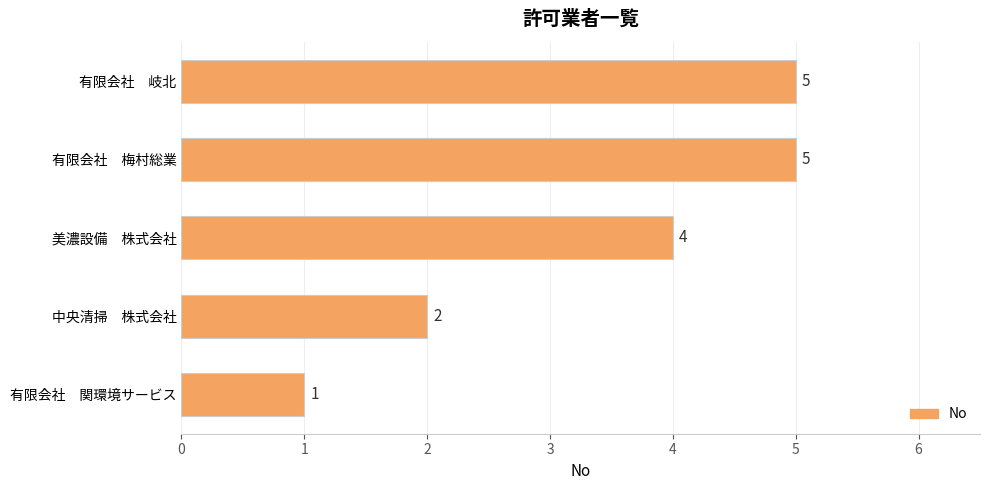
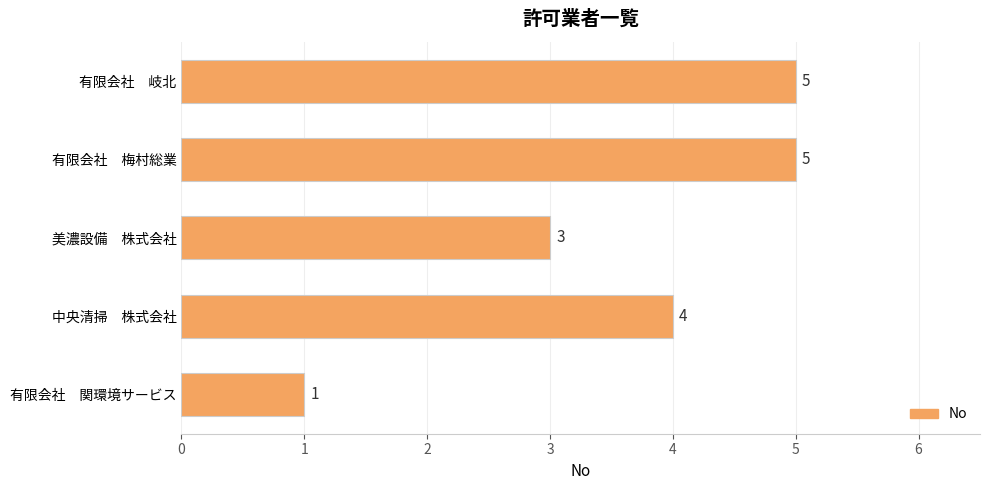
  {
    "有限会社 岐北": 5,
    "有限会社 梅村総業": 5,
-   "美濃設備 株式会社": 4,
-   "中央清掃 株式会社": 2,
+   "美濃設備 株式会社": 3,
+   "中央清掃 株式会社": 4,
    "有限会社 関環境サービス": 1
  }
